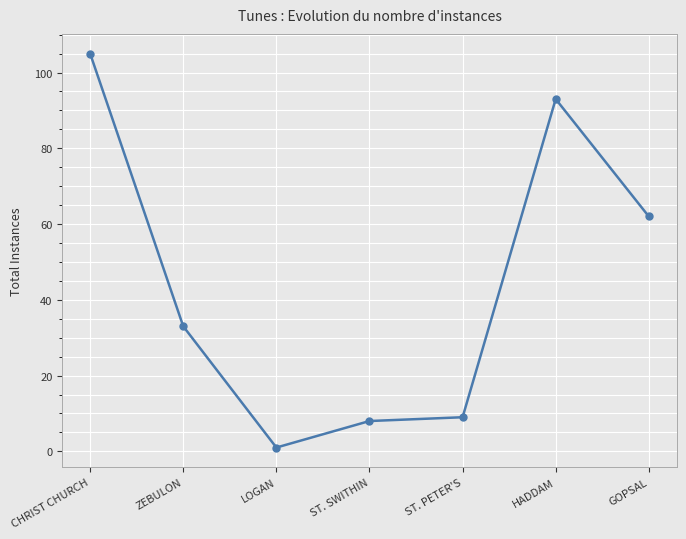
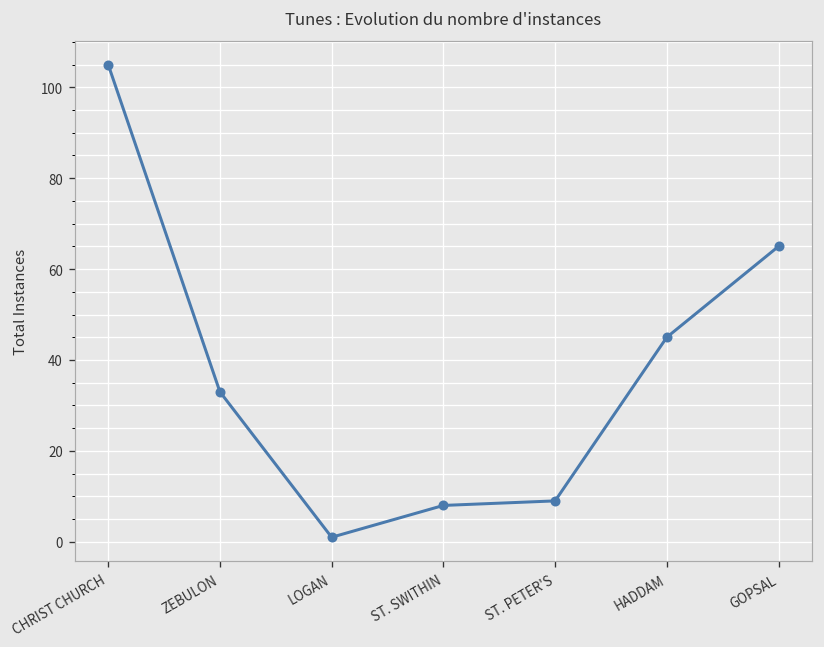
  {
    "CHRIST CHURCH": 105,
    "ZEBULON": 33,
    "LOGAN": 1,
    "ST. SWITHIN": 8,
    "ST. PETER'S": 9,
-   "HADDAM": 93,
-   "GOPSAL": 62
+   "HADDAM": 45,
+   "GOPSAL": 65
  }
